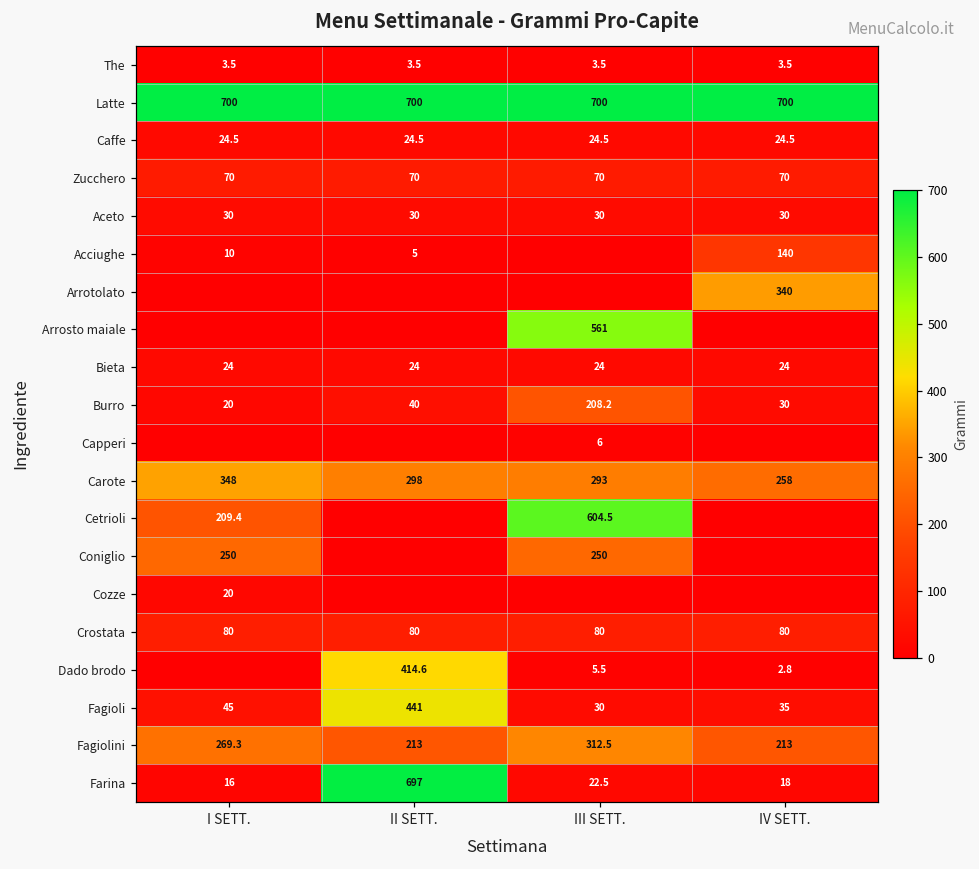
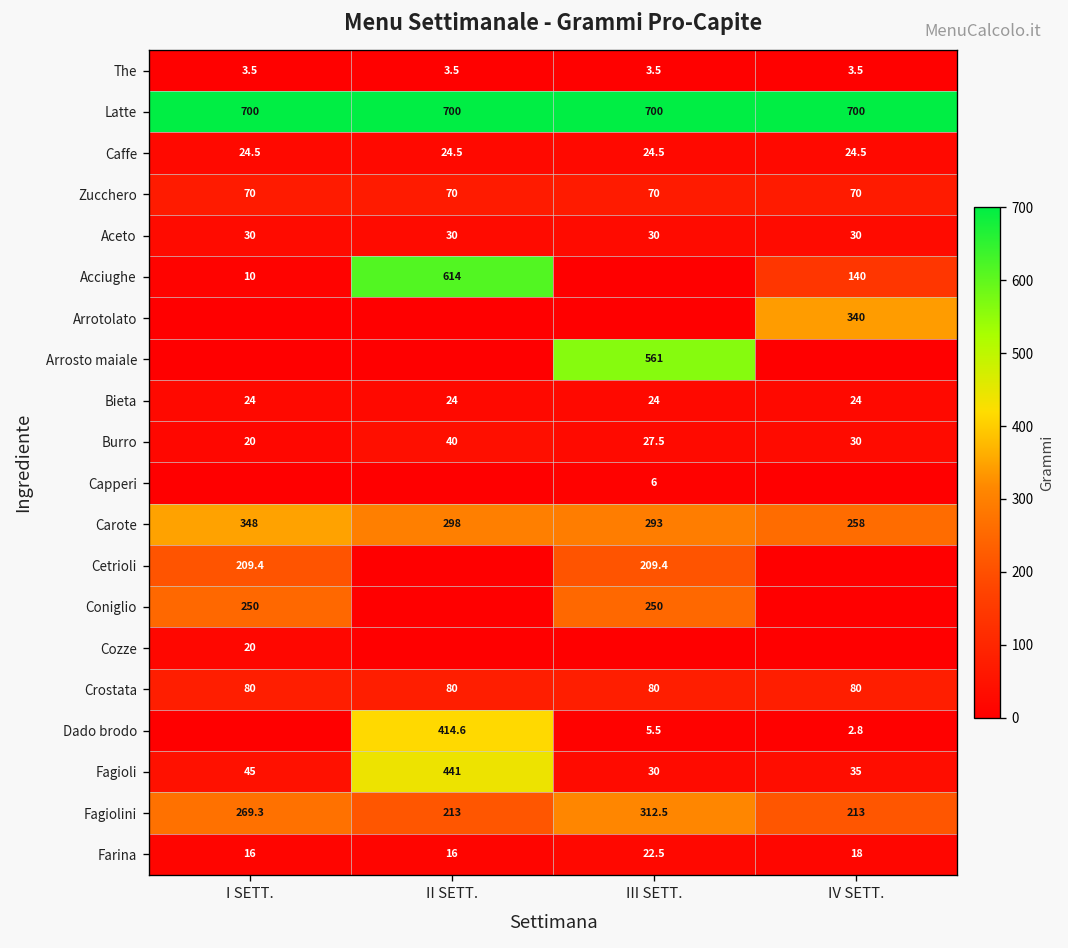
  {
    "The": {
      "I SETT.": 3.5,
      "II SETT.": 3.5,
      "III SETT.": 3.5,
      "IV SETT.": 3.5
    },
    "Latte": {
      "I SETT.": 700,
      "II SETT.": 700,
      "III SETT.": 700,
      "IV SETT.": 700
    },
    "Caffe": {
      "I SETT.": 24.5,
      "II SETT.": 24.5,
      "III SETT.": 24.5,
      "IV SETT.": 24.5
    },
    "Zucchero": {
      "I SETT.": 70,
      "II SETT.": 70,
      "III SETT.": 70,
      "IV SETT.": 70
    },
    "Aceto": {
      "I SETT.": 30,
      "II SETT.": 30,
      "III SETT.": 30,
      "IV SETT.": 30
    },
    "Acciughe": {
      "I SETT.": 10,
-     "II SETT.": 5,
+     "II SETT.": 614,
      "IV SETT.": 140
    },
    "Arrotolato": {
      "IV SETT.": 340
    },
    "Arrosto maiale": {
      "III SETT.": 561
    },
    "Bieta": {
      "I SETT.": 24,
      "II SETT.": 24,
      "III SETT.": 24,
      "IV SETT.": 24
    },
    "Burro": {
      "I SETT.": 20,
      "II SETT.": 40,
-     "III SETT.": 208.2,
+     "III SETT.": 27.5,
      "IV SETT.": 30
    },
    "Capperi": {
      "III SETT.": 6
    },
    "Carote": {
      "I SETT.": 348,
      "II SETT.": 298,
      "III SETT.": 293,
      "IV SETT.": 258
    },
    "Cetrioli": {
      "I SETT.": 209.4,
-     "III SETT.": 604.5
+     "III SETT.": 209.4
    },
    "Coniglio": {
      "I SETT.": 250,
      "III SETT.": 250
    },
    "Cozze": {
      "I SETT.": 20
    },
    "Crostata": {
      "I SETT.": 80,
      "II SETT.": 80,
      "III SETT.": 80,
      "IV SETT.": 80
    },
    "Dado brodo": {
      "II SETT.": 414.6,
      "III SETT.": 5.5,
      "IV SETT.": 2.8
    },
    "Fagioli": {
      "I SETT.": 45,
      "II SETT.": 441,
      "III SETT.": 30,
      "IV SETT.": 35
    },
    "Fagiolini": {
      "I SETT.": 269.3,
      "II SETT.": 213,
      "III SETT.": 312.5,
      "IV SETT.": 213
    },
    "Farina": {
      "I SETT.": 16,
-     "II SETT.": 697,
+     "II SETT.": 16,
      "III SETT.": 22.5,
      "IV SETT.": 18
    }
  }
